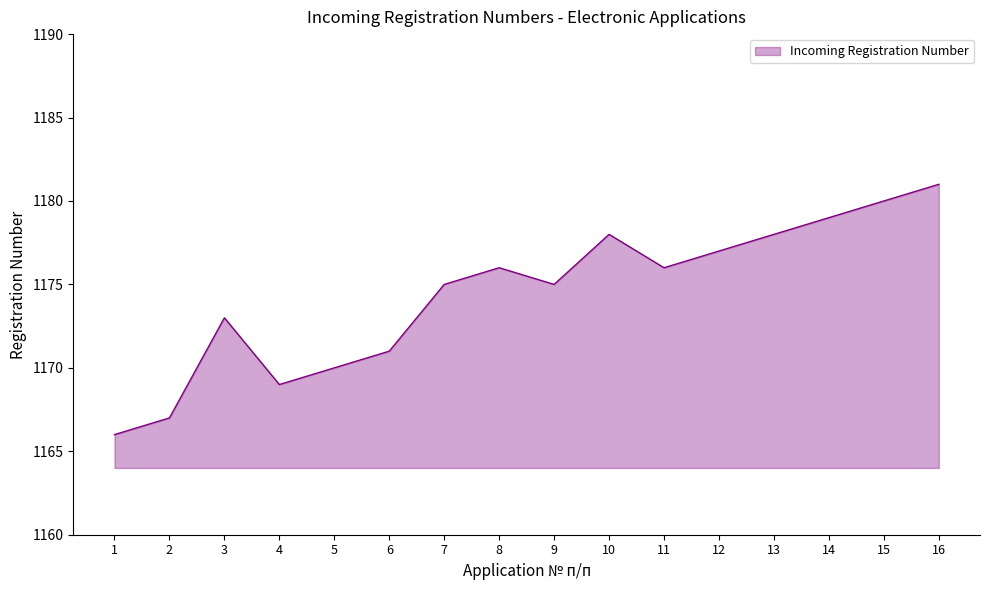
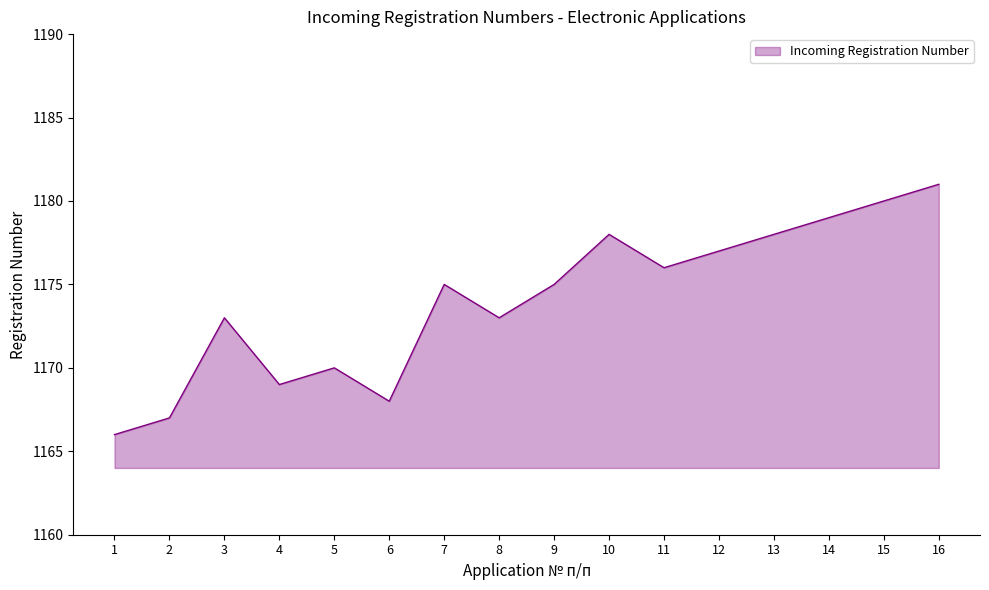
  {
    "1": 1166,
    "2": 1167,
    "3": 1173,
    "4": 1169,
    "5": 1170,
-   "6": 1171,
+   "6": 1168,
    "7": 1175,
-   "8": 1176,
+   "8": 1173,
    "9": 1175,
    "10": 1178,
    "11": 1176,
    "12": 1177,
    "13": 1178,
    "14": 1179,
    "15": 1180,
    "16": 1181
  }
